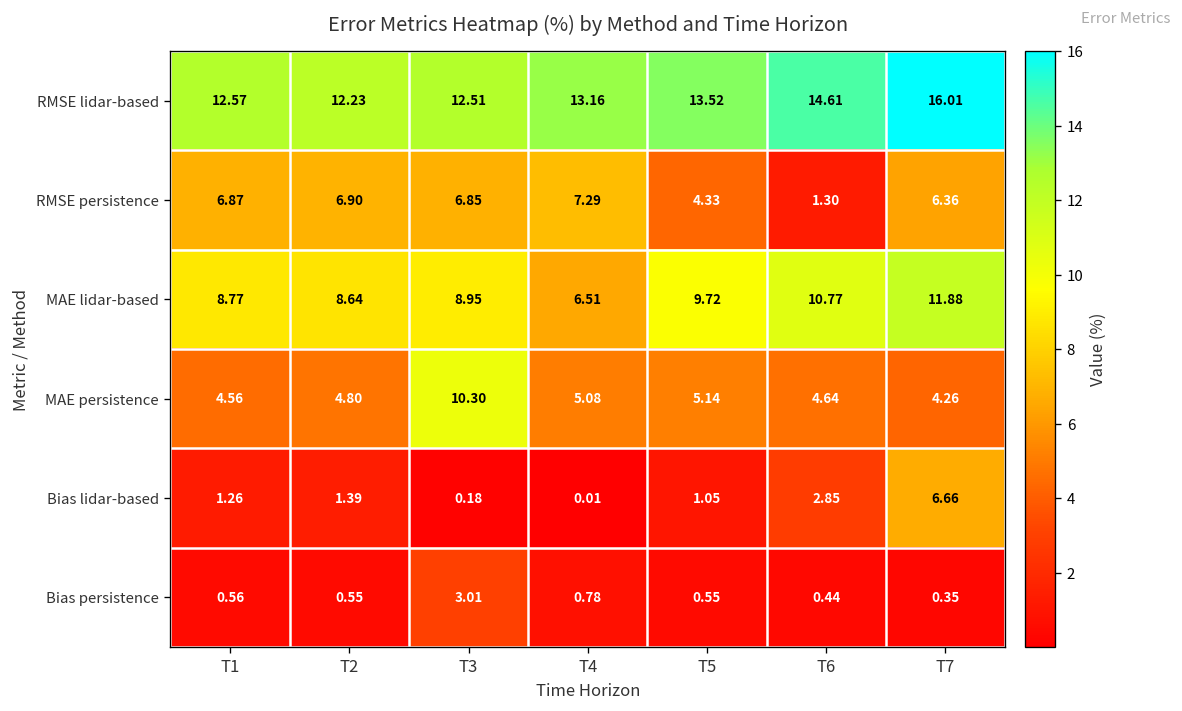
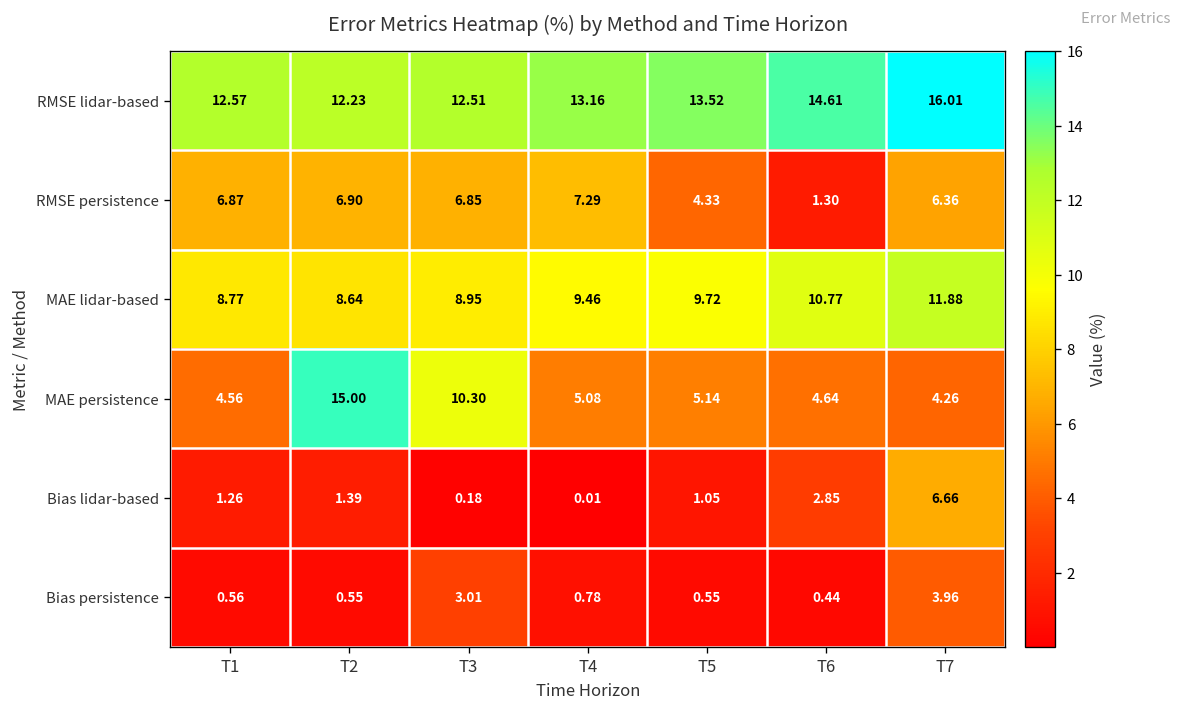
  {
    "RMSE lidar-based": {
      "T1": 12.57,
      "T2": 12.23,
      "T3": 12.51,
      "T4": 13.16,
      "T5": 13.52,
      "T6": 14.61,
      "T7": 16.01
    },
    "RMSE persistence": {
      "T1": 6.87,
      "T2": 6.90,
      "T3": 6.85,
      "T4": 7.29,
      "T5": 4.33,
      "T6": 1.30,
      "T7": 6.36
    },
    "MAE lidar-based": {
      "T1": 8.77,
      "T2": 8.64,
      "T3": 8.95,
-     "T4": 6.51,
+     "T4": 9.46,
      "T5": 9.72,
      "T6": 10.77,
      "T7": 11.88
    },
    "MAE persistence": {
      "T1": 4.56,
-     "T2": 4.80,
+     "T2": 15.00,
      "T3": 10.30,
      "T4": 5.08,
      "T5": 5.14,
      "T6": 4.64,
      "T7": 4.26
    },
    "Bias lidar-based": {
      "T1": 1.26,
      "T2": 1.39,
      "T3": 0.18,
      "T4": 0.01,
      "T5": 1.05,
      "T6": 2.85,
      "T7": 6.66
    },
    "Bias persistence": {
      "T1": 0.56,
      "T2": 0.55,
      "T3": 3.01,
      "T4": 0.78,
      "T5": 0.55,
      "T6": 0.44,
-     "T7": 0.35
+     "T7": 3.96
    }
  }
